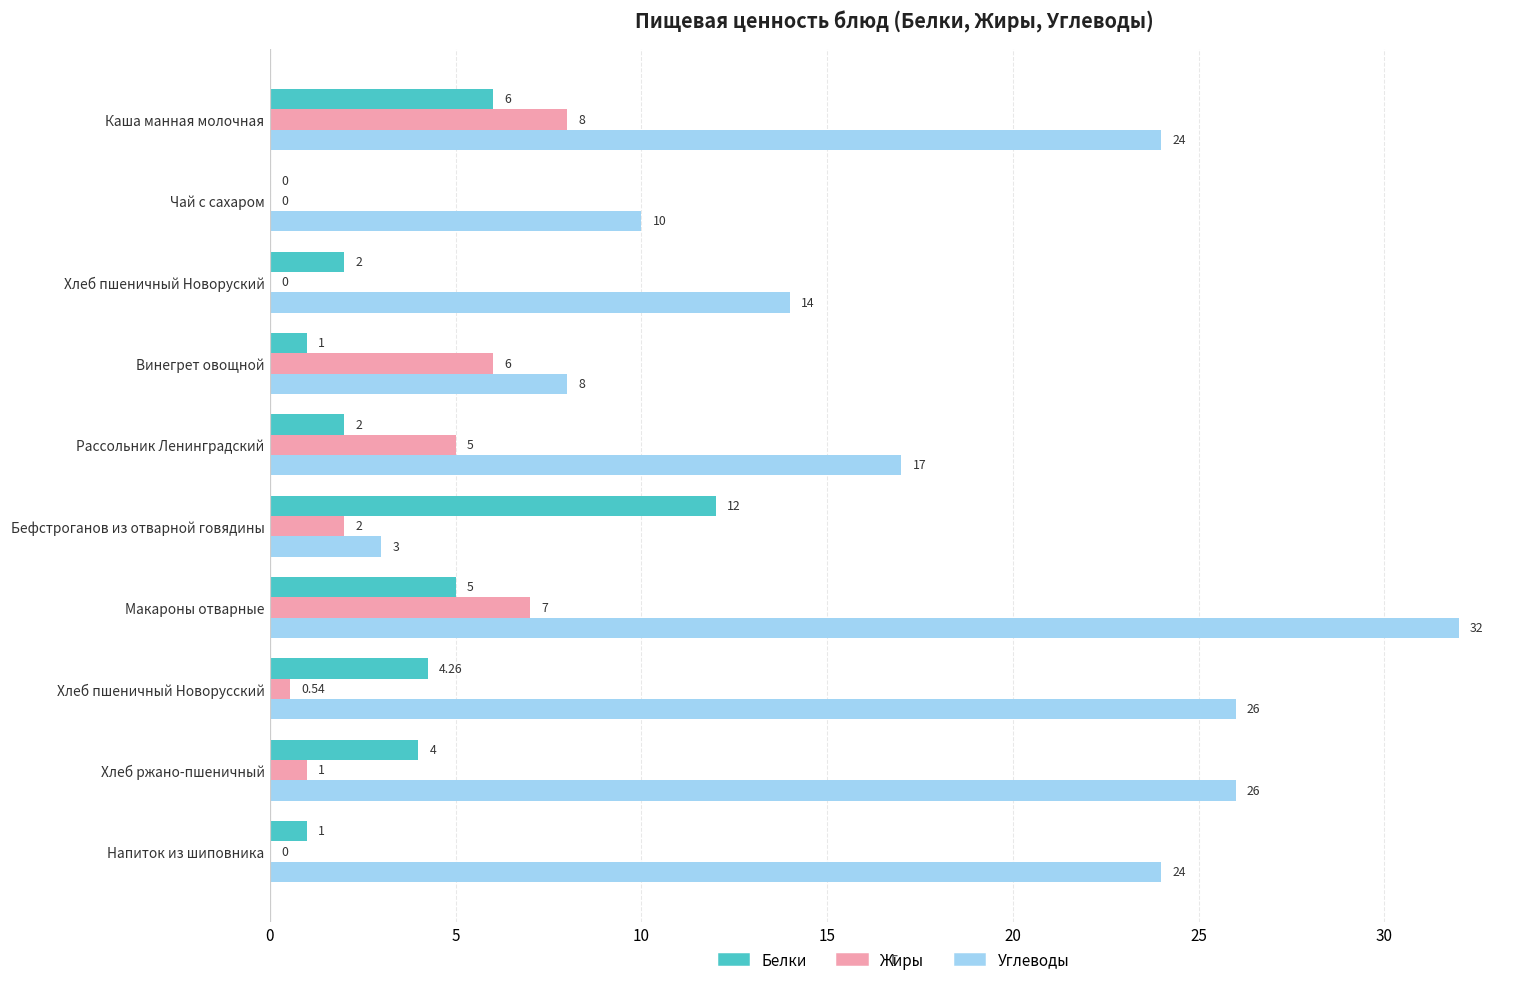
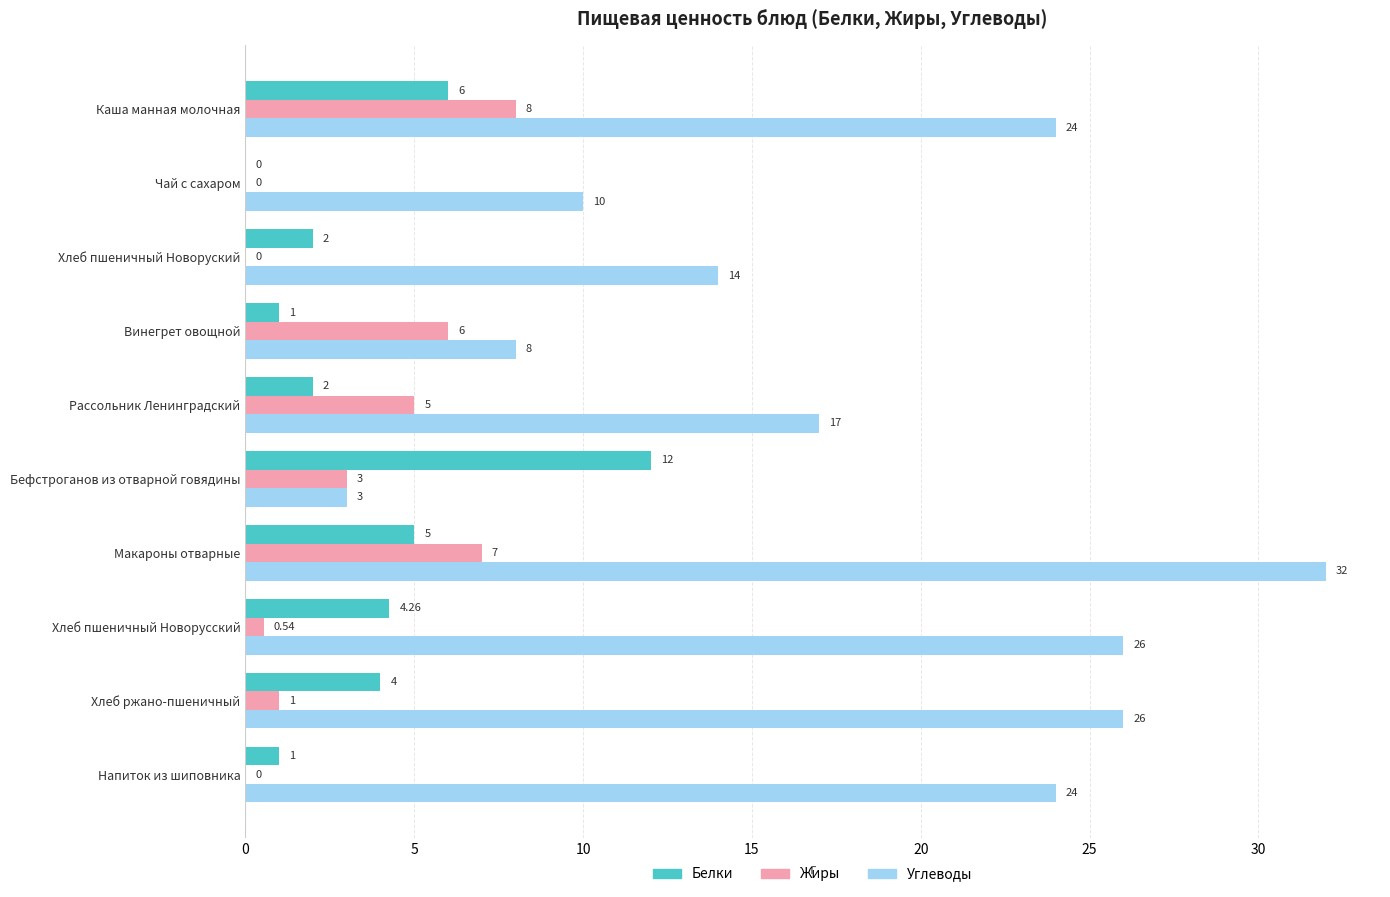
  {
    "Белки": {
      "Каша манная молочная": 6,
      "Чай с сахаром": 0,
      "Хлеб пшеничный Новоруский": 2,
      "Винегрет овощной": 1,
      "Рассольник Ленинградский": 2,
      "Бефстроганов из отварной говядины": 12,
      "Макароны отварные": 5,
      "Хлеб пшеничный Новорусский": 4.26,
      "Хлеб ржано-пшеничный": 4,
      "Напиток из шиповника": 1
    },
    "Жиры": {
      "Каша манная молочная": 8,
      "Чай с сахаром": 0,
      "Хлеб пшеничный Новоруский": 0,
      "Винегрет овощной": 6,
      "Рассольник Ленинградский": 5,
-     "Бефстроганов из отварной говядины": 2,
+     "Бефстроганов из отварной говядины": 3,
      "Макароны отварные": 7,
      "Хлеб пшеничный Новорусский": 0.54,
      "Хлеб ржано-пшеничный": 1,
      "Напиток из шиповника": 0
    },
    "Углеводы": {
      "Каша манная молочная": 24,
      "Чай с сахаром": 10,
      "Хлеб пшеничный Новоруский": 14,
      "Винегрет овощной": 8,
      "Рассольник Ленинградский": 17,
      "Бефстроганов из отварной говядины": 3,
      "Макароны отварные": 32,
      "Хлеб пшеничный Новорусский": 26,
      "Хлеб ржано-пшеничный": 26,
      "Напиток из шиповника": 24
    }
  }
